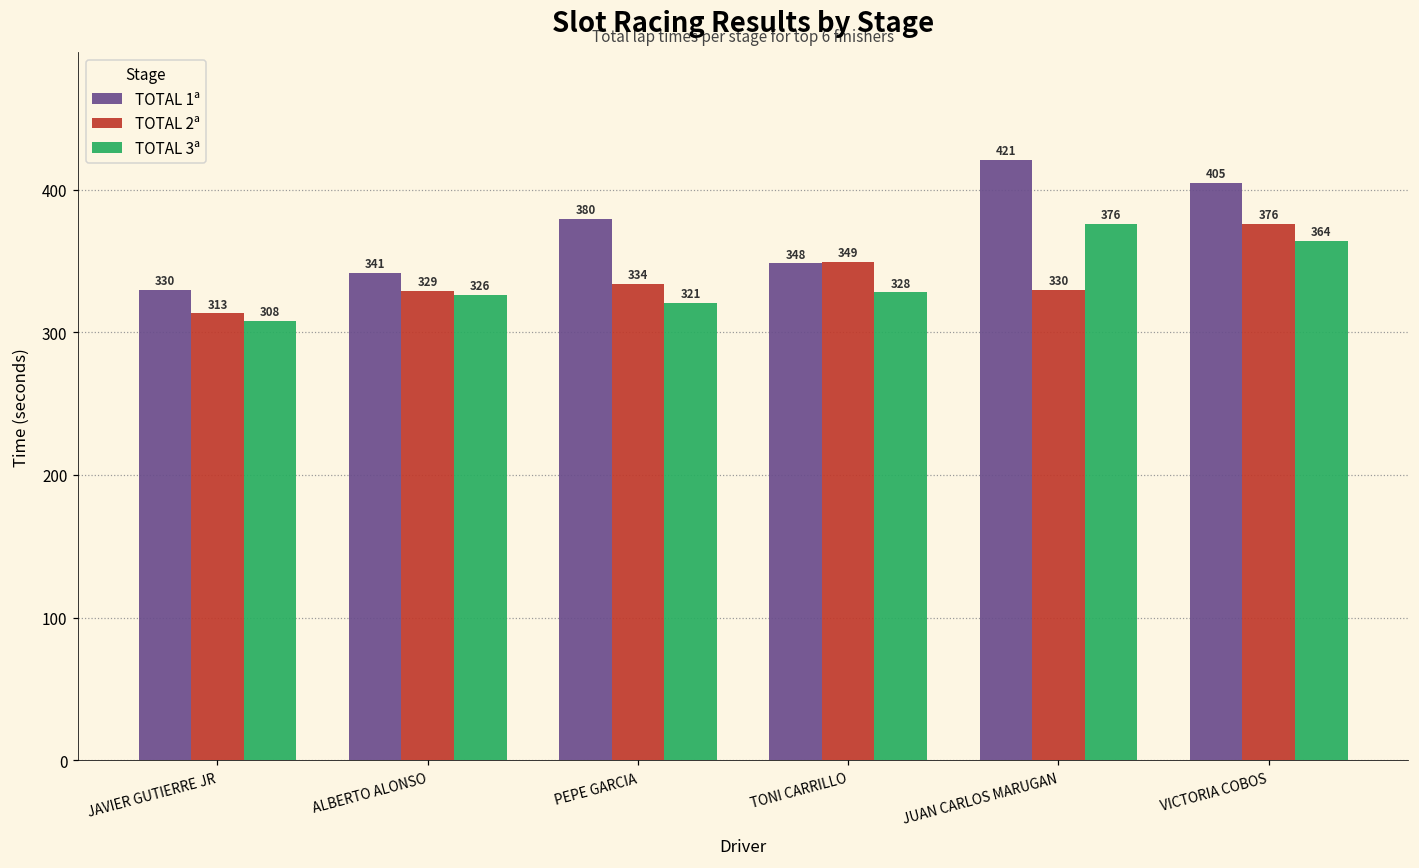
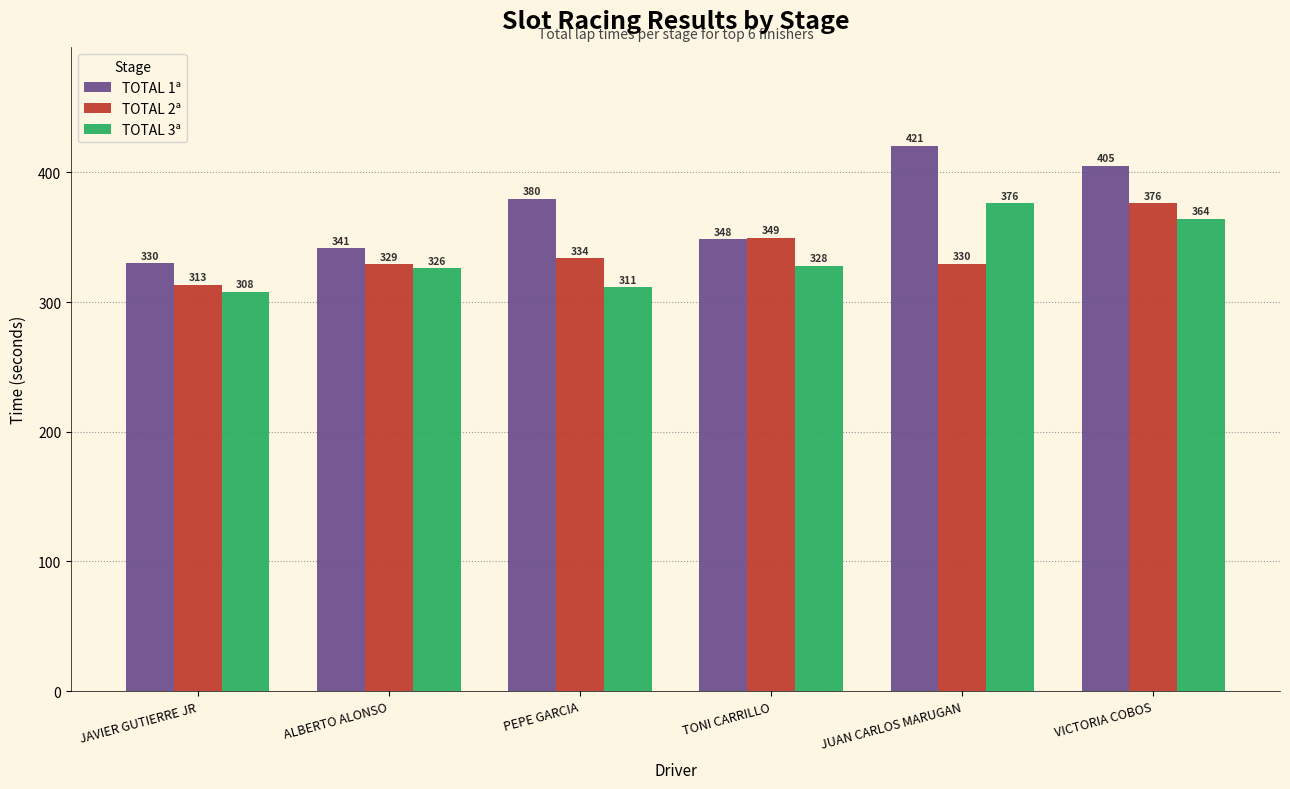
  {
    "TOTAL 1ª": {
      "JAVIER GUTIERRE JR": 330,
      "ALBERTO ALONSO": 341,
      "PEPE GARCIA": 380,
      "TONI CARRILLO": 348,
      "JUAN CARLOS MARUGAN": 421,
      "VICTORIA COBOS": 405
    },
    "TOTAL 2ª": {
      "JAVIER GUTIERRE JR": 313,
      "ALBERTO ALONSO": 329,
      "PEPE GARCIA": 334,
      "TONI CARRILLO": 349,
      "JUAN CARLOS MARUGAN": 330,
      "VICTORIA COBOS": 376
    },
    "TOTAL 3ª": {
      "JAVIER GUTIERRE JR": 308,
      "ALBERTO ALONSO": 326,
-     "PEPE GARCIA": 321,
+     "PEPE GARCIA": 311,
      "TONI CARRILLO": 328,
      "JUAN CARLOS MARUGAN": 376,
      "VICTORIA COBOS": 364
    }
  }
